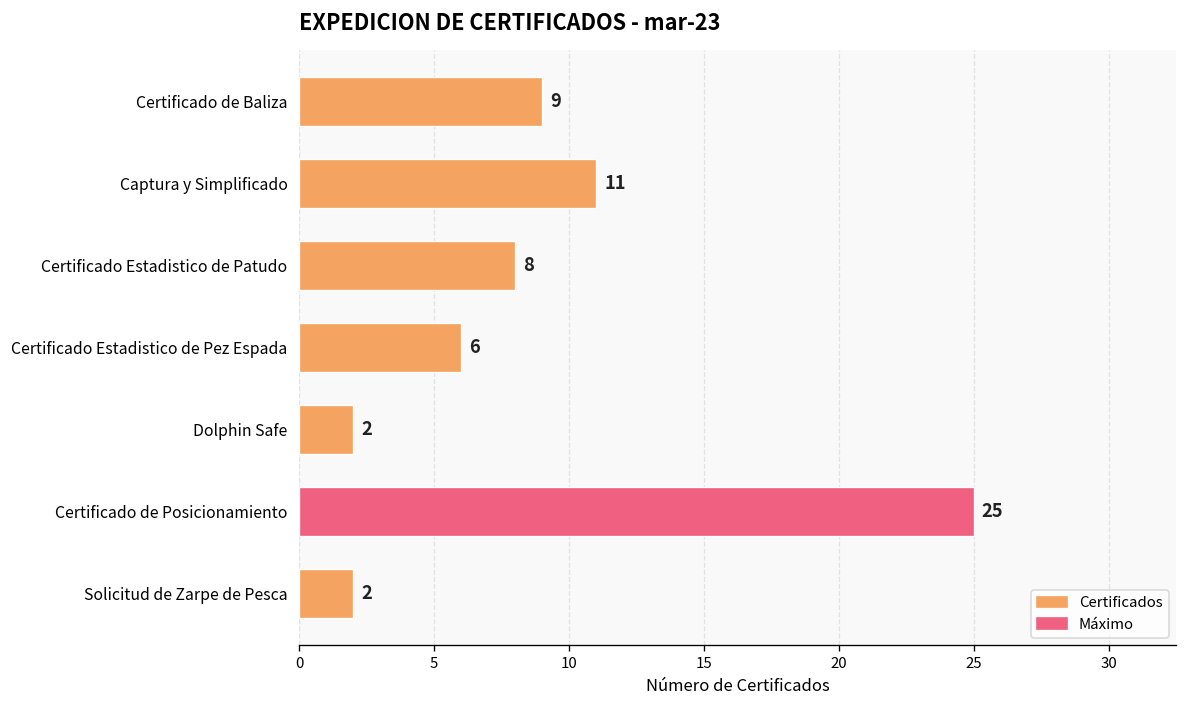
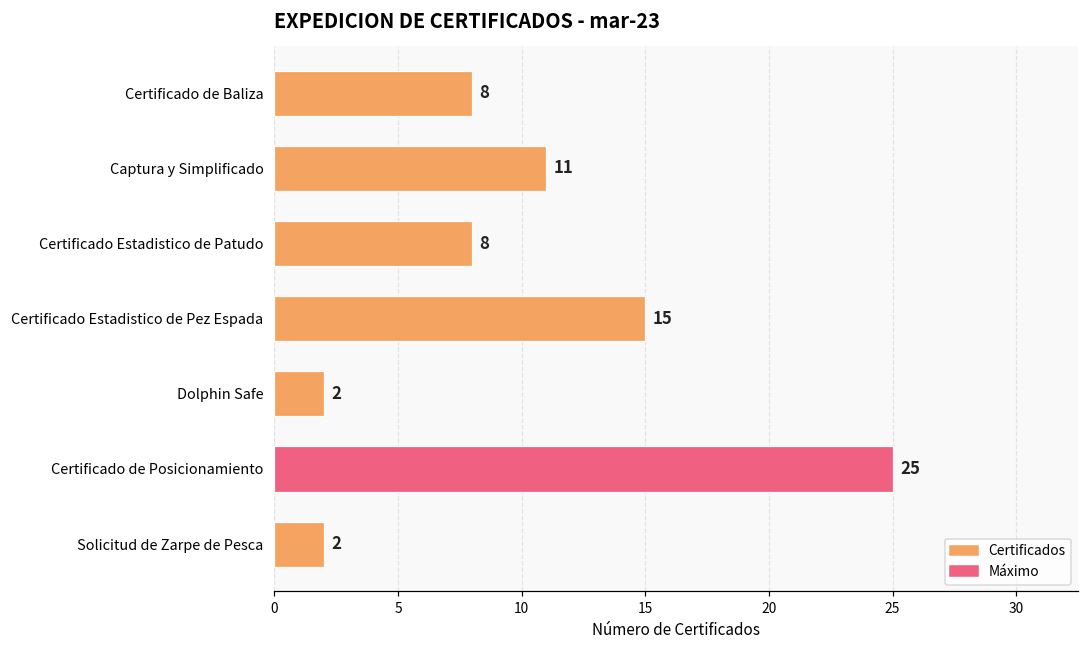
  {
-   "Certificado de Baliza": 9,
+   "Certificado de Baliza": 8,
    "Captura y Simplificado": 11,
    "Certificado Estadistico de Patudo": 8,
-   "Certificado Estadistico de Pez Espada": 6,
+   "Certificado Estadistico de Pez Espada": 15,
    "Dolphin Safe": 2,
    "Certificado de Posicionamiento": 25,
    "Solicitud de Zarpe de Pesca": 2
  }
